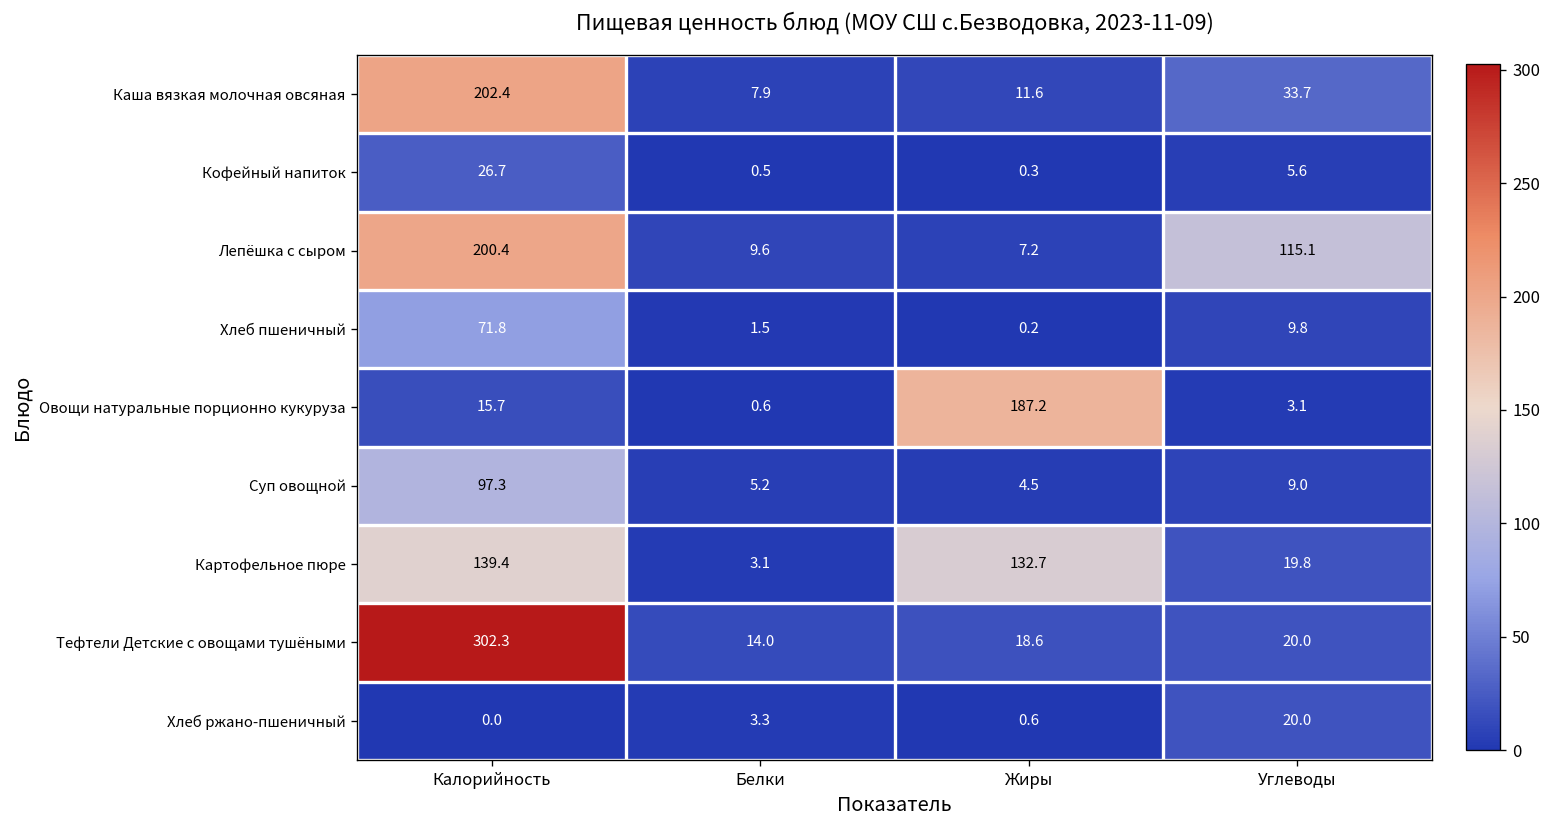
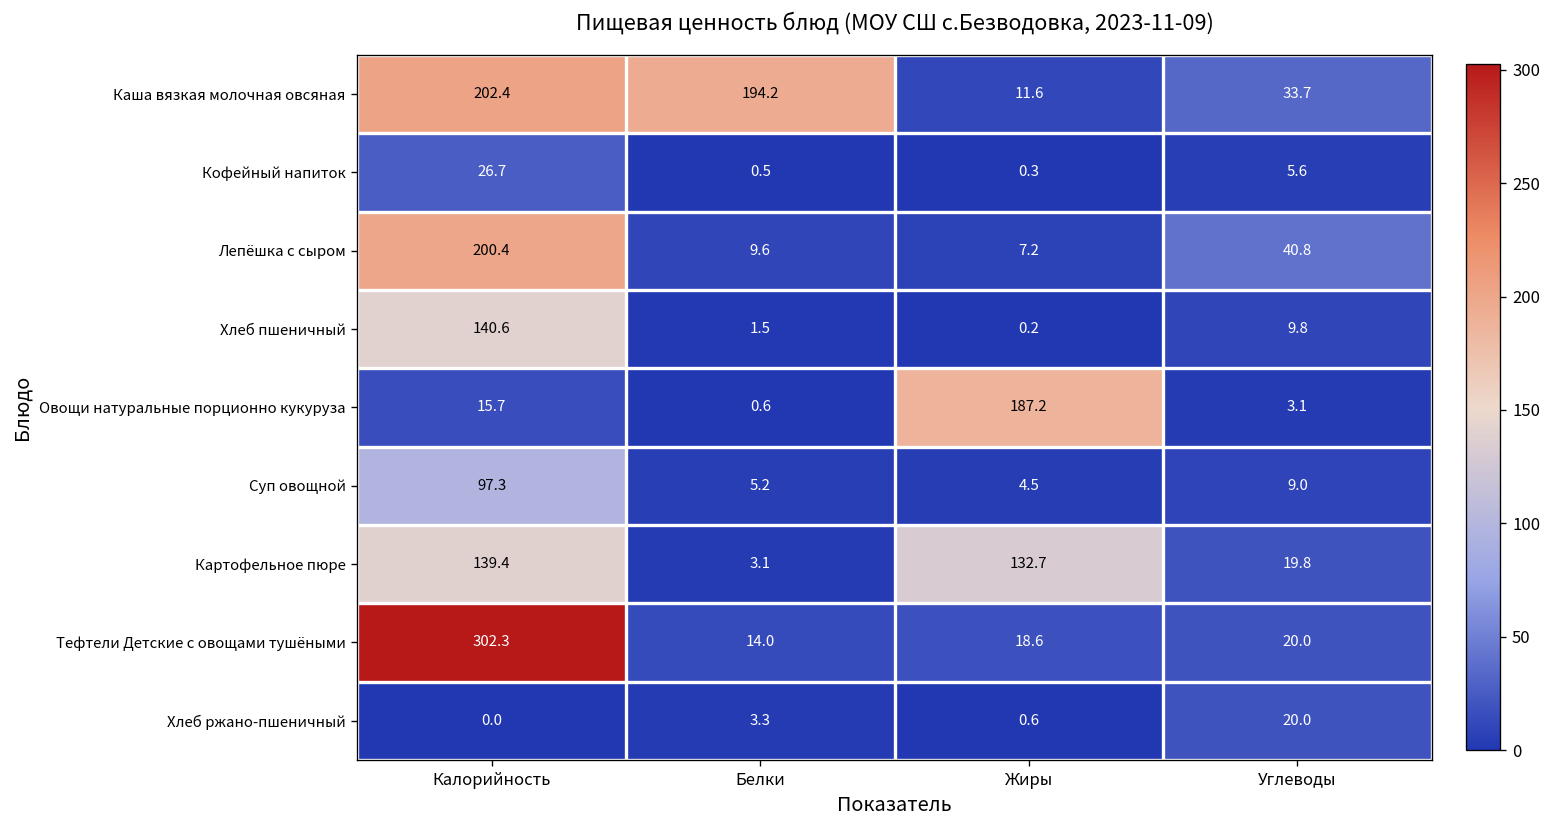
  {
    "Каша вязкая молочная овсяная": {
      "Калорийность": 202.4,
-     "Белки": 7.9,
+     "Белки": 194.2,
      "Жиры": 11.6,
      "Углеводы": 33.7
    },
    "Кофейный напиток": {
      "Калорийность": 26.7,
      "Белки": 0.5,
      "Жиры": 0.3,
      "Углеводы": 5.6
    },
    "Лепёшка с сыром": {
      "Калорийность": 200.4,
      "Белки": 9.6,
      "Жиры": 7.2,
-     "Углеводы": 115.1
+     "Углеводы": 40.8
    },
    "Хлеб пшеничный": {
-     "Калорийность": 71.8,
+     "Калорийность": 140.6,
      "Белки": 1.5,
      "Жиры": 0.2,
      "Углеводы": 9.8
    },
    "Овощи натуральные порционно кукуруза": {
      "Калорийность": 15.7,
      "Белки": 0.6,
      "Жиры": 187.2,
      "Углеводы": 3.1
    },
    "Суп овощной": {
      "Калорийность": 97.3,
      "Белки": 5.2,
      "Жиры": 4.5,
      "Углеводы": 9.0
    },
    "Картофельное пюре": {
      "Калорийность": 139.4,
      "Белки": 3.1,
      "Жиры": 132.7,
      "Углеводы": 19.8
    },
    "Тефтели Детские с овощами тушёными": {
      "Калорийность": 302.3,
      "Белки": 14.0,
      "Жиры": 18.6,
      "Углеводы": 20.0
    },
    "Хлеб ржано-пшеничный": {
      "Калорийность": 0.0,
      "Белки": 3.3,
      "Жиры": 0.6,
      "Углеводы": 20.0
    }
  }
